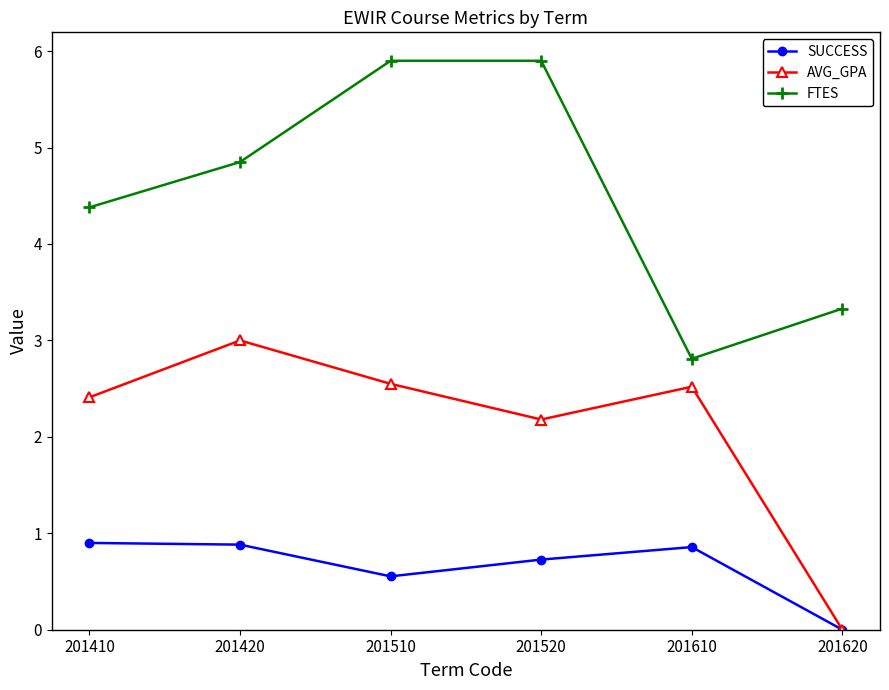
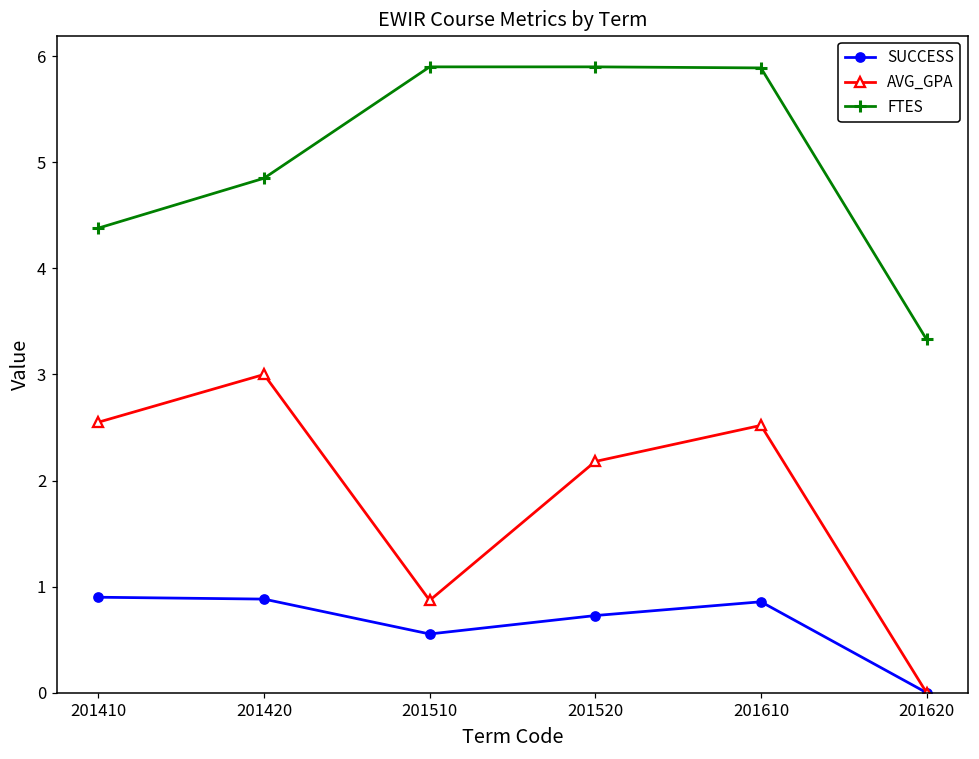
  {
    "SUCCESS": {
      "201410": 0.9,
      "201420": 0.9,
      "201510": 0.6,
      "201520": 0.7,
      "201610": 0.9
    },
    "AVG_GPA": {
-     "201410": 2.4,
+     "201410": 2.6,
      "201420": 3.0,
-     "201510": 2.6,
+     "201510": 0.9,
      "201520": 2.2,
      "201610": 2.5
    },
    "FTES": {
      "201410": 4.4,
      "201420": 4.9,
      "201510": 5.9,
      "201520": 5.9,
-     "201610": 2.8,
+     "201610": 5.9,
      "201620": 3.3
    }
  }
